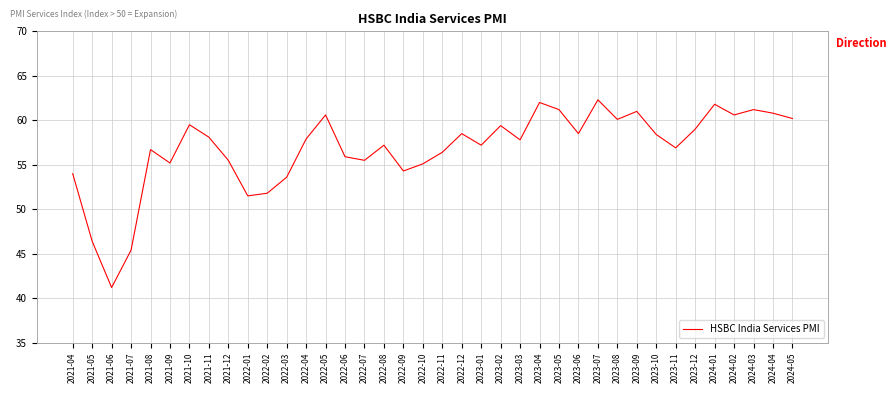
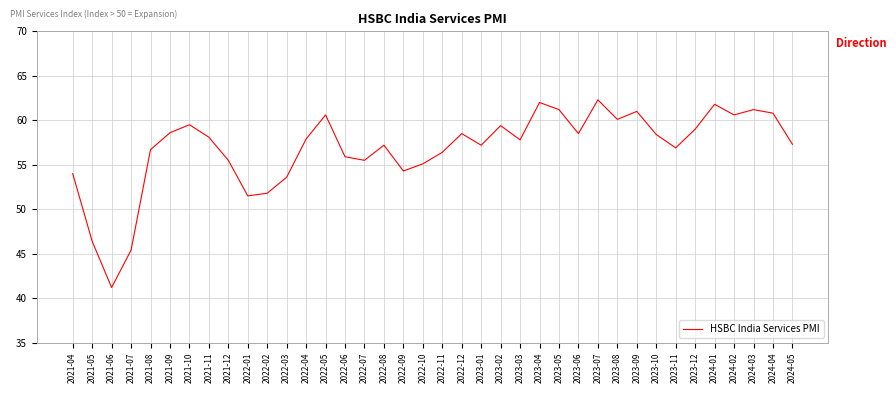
  {
    "2021-04": 54,
    "2021-05": 46,
    "2021-06": 41,
    "2021-07": 45,
    "2021-08": 57,
-   "2021-09": 55,
+   "2021-09": 59,
    "2021-10": 60,
    "2021-11": 58,
    "2021-12": 56,
    "2022-01": 52,
    "2022-02": 52,
    "2022-03": 54,
    "2022-04": 58,
    "2022-05": 61,
    "2022-06": 56,
    "2022-07": 56,
    "2022-08": 57,
    "2022-09": 54,
    "2022-10": 55,
    "2022-11": 56,
    "2022-12": 59,
    "2023-01": 57,
    "2023-02": 59,
    "2023-03": 58,
    "2023-04": 62,
    "2023-05": 61,
    "2023-06": 59,
    "2023-07": 62,
    "2023-08": 60,
    "2023-09": 61,
    "2023-10": 58,
    "2023-11": 57,
    "2023-12": 59,
    "2024-01": 62,
    "2024-02": 61,
    "2024-03": 61,
    "2024-04": 61,
-   "2024-05": 60
+   "2024-05": 57
  }
